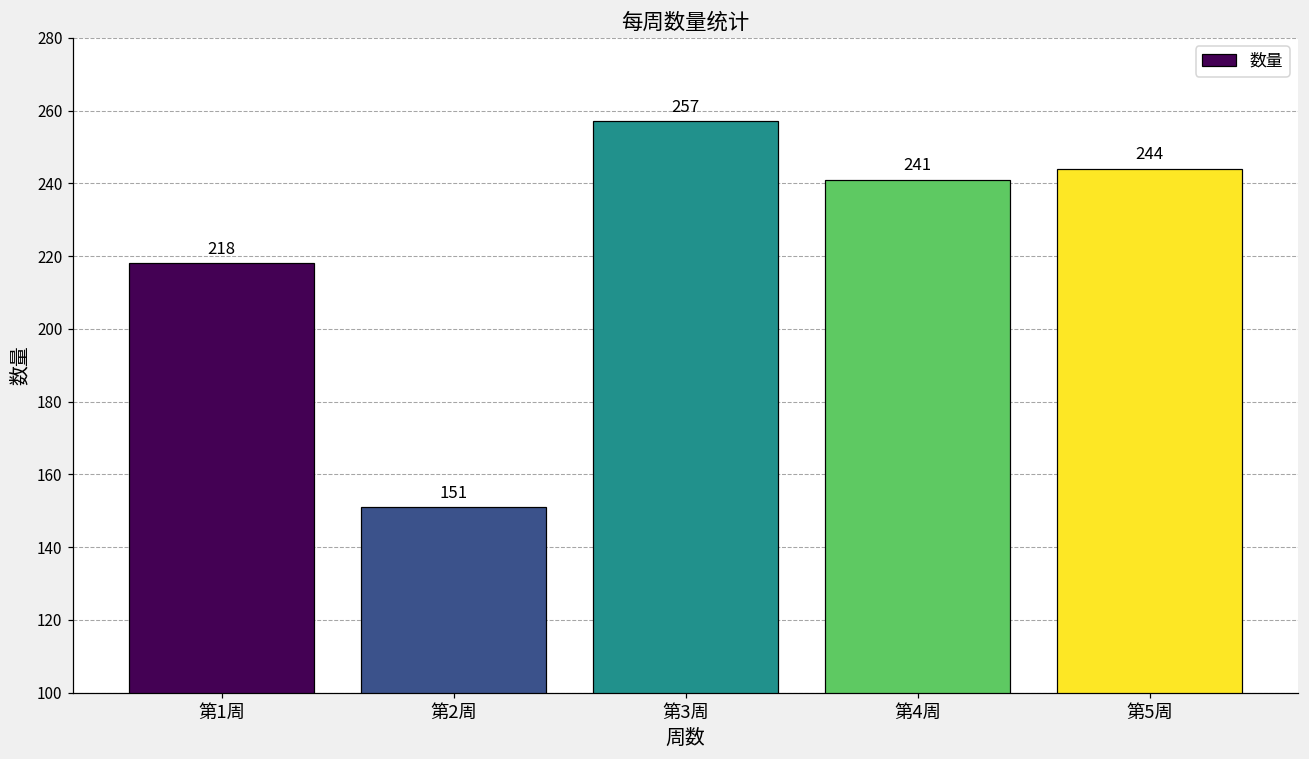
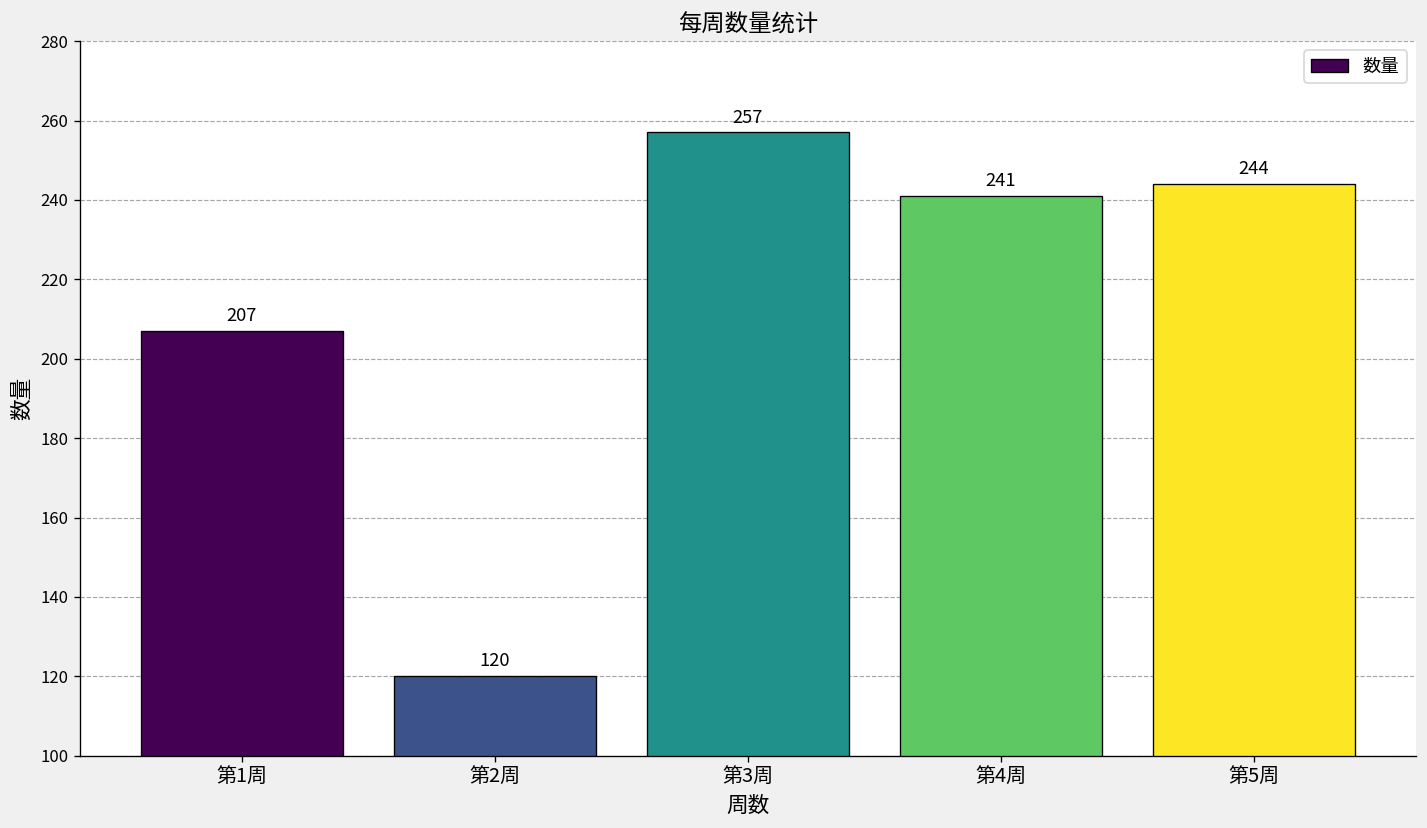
  {
-   "第1周": 218,
-   "第2周": 151,
+   "第1周": 207,
+   "第2周": 120,
    "第3周": 257,
    "第4周": 241,
    "第5周": 244
  }
